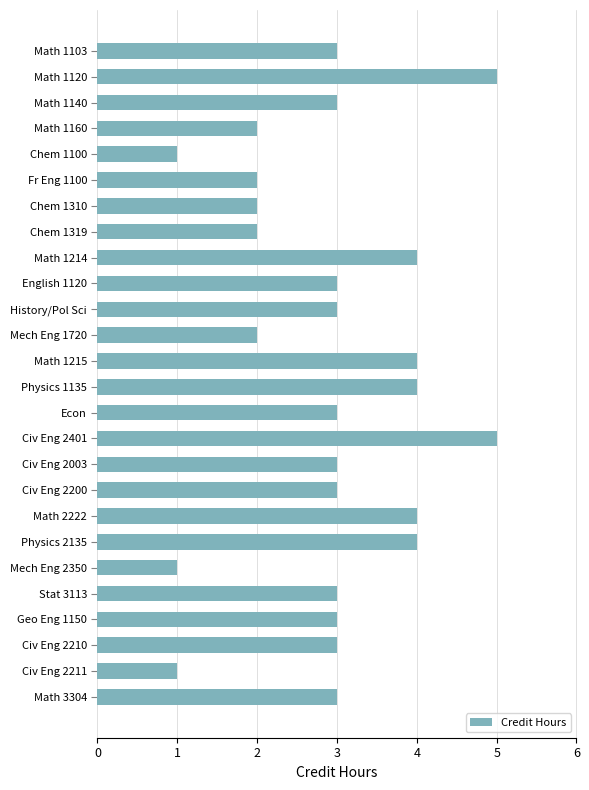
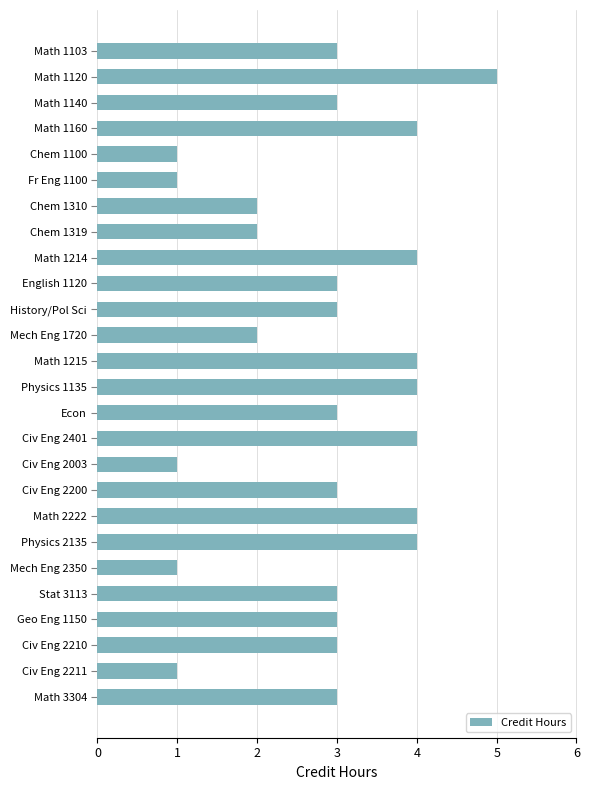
  {
    "Math 1103": 3,
    "Math 1120": 5,
    "Math 1140": 3,
-   "Math 1160": 2,
+   "Math 1160": 4,
    "Chem 1100": 1,
-   "Fr Eng 1100": 2,
+   "Fr Eng 1100": 1,
    "Chem 1310": 2,
    "Chem 1319": 2,
    "Math 1214": 4,
    "English 1120": 3,
    "History/Pol Sci": 3,
    "Mech Eng 1720": 2,
    "Math 1215": 4,
    "Physics 1135": 4,
    "Econ": 3,
-   "Civ Eng 2401": 5,
-   "Civ Eng 2003": 3,
+   "Civ Eng 2401": 4,
+   "Civ Eng 2003": 1,
    "Civ Eng 2200": 3,
    "Math 2222": 4,
    "Physics 2135": 4,
    "Mech Eng 2350": 1,
    "Stat 3113": 3,
    "Geo Eng 1150": 3,
    "Civ Eng 2210": 3,
    "Civ Eng 2211": 1,
    "Math 3304": 3
  }
